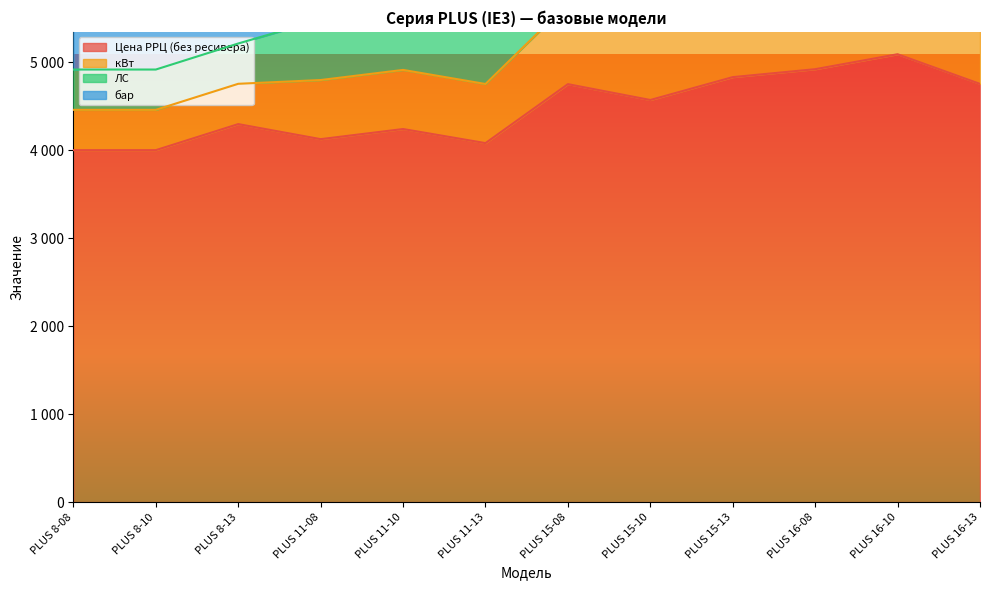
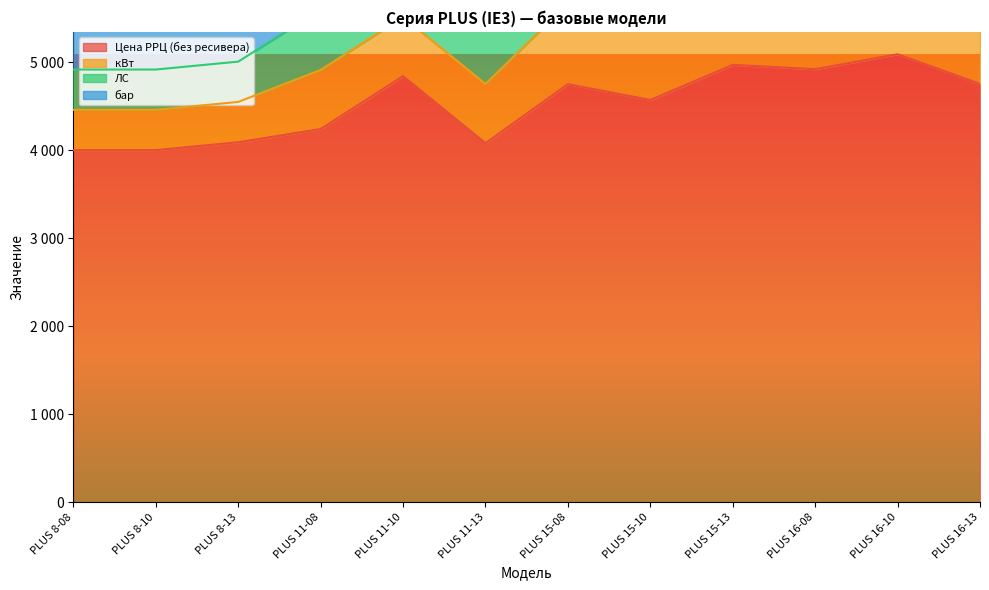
  {
    "Цена РРЦ (без ресивера)": {
      "PLUS 8-08": 4000,
      "PLUS 8-10": 4000,
-     "PLUS 8-13": 4300,
-     "PLUS 11-08": 4100,
-     "PLUS 11-10": 4200,
+     "PLUS 8-13": 4100,
+     "PLUS 11-08": 4200,
+     "PLUS 11-10": 4800,
      "PLUS 11-13": 4100,
      "PLUS 15-08": 4800,
      "PLUS 15-10": 4600,
-     "PLUS 15-13": 4800,
+     "PLUS 15-13": 5000,
      "PLUS 16-08": 4900,
      "PLUS 16-10": 5100,
      "PLUS 16-13": 4800
    },
    "кВт": {
      "PLUS 8-08": 500,
      "PLUS 8-10": 500,
      "PLUS 11-08": 700,
      "PLUS 11-13": 700
    },
    "ЛС": {
      "PLUS 8-08": 500
    }
  }
